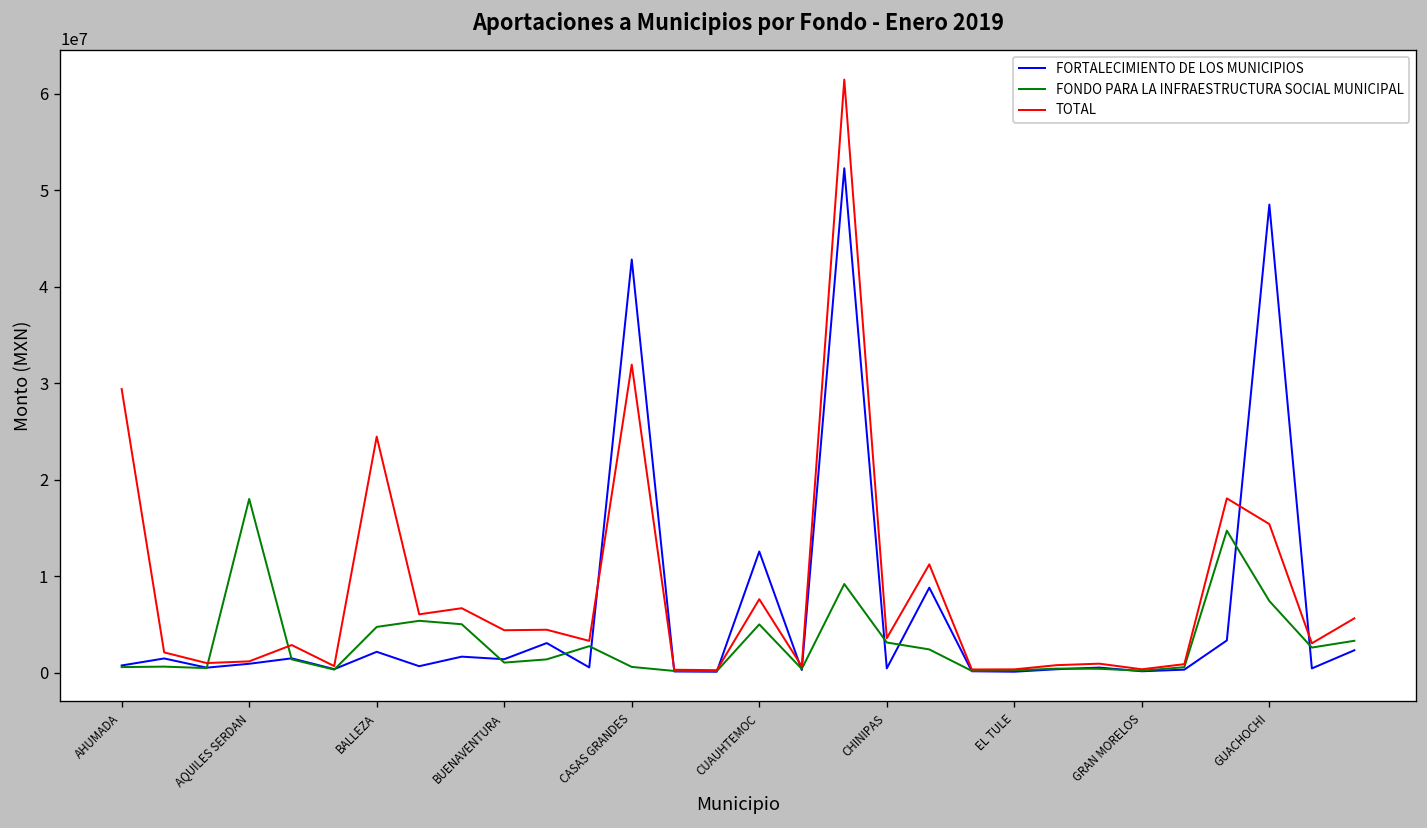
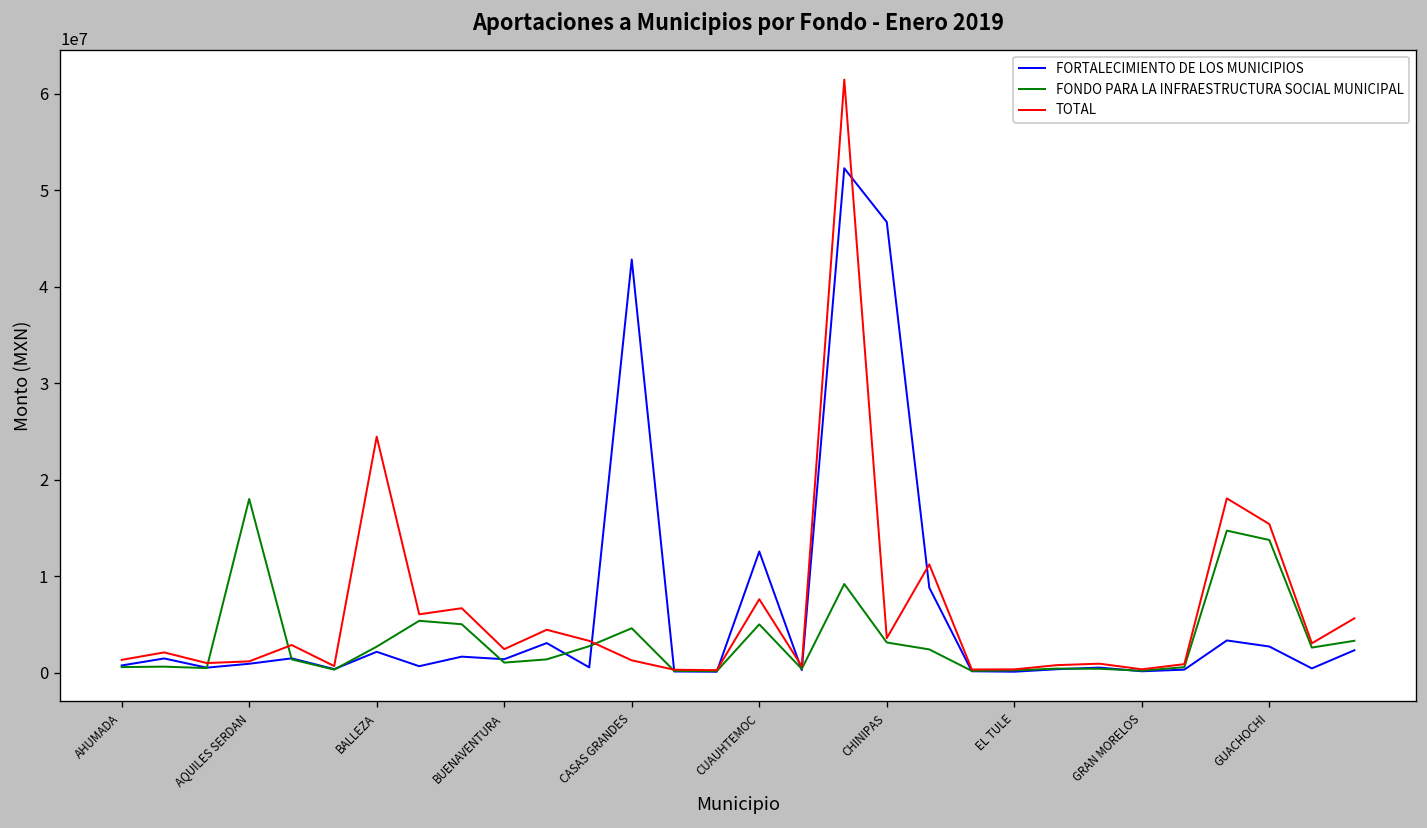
  {
    "FORTALECIMIENTO DE LOS MUNICIPIOS": {
      "BALLEZA": 2000000,
      "BUENAVENTURA": 1000000,
      "CASAS GRANDES": 43000000,
      "CUAUHTEMOC": 13000000,
-     "CHINIPAS": 0,
-     "GUACHOCHI": 49000000
+     "CHINIPAS": 47000000,
+     "GUACHOCHI": 3000000
    },
    "FONDO PARA LA INFRAESTRUCTURA SOCIAL MUNICIPAL": {
      "AQUILES SERDAN": 18000000,
-     "BALLEZA": 5000000,
+     "BALLEZA": 3000000,
      "BUENAVENTURA": 1000000,
-     "CASAS GRANDES": 1000000,
+     "CASAS GRANDES": 5000000,
      "CUAUHTEMOC": 5000000,
      "CHINIPAS": 3000000,
-     "GUACHOCHI": 7000000
+     "GUACHOCHI": 14000000
    },
    "TOTAL": {
-     "AHUMADA": 29000000,
+     "AHUMADA": 1000000,
      "BALLEZA": 24000000,
-     "BUENAVENTURA": 4000000,
-     "CASAS GRANDES": 32000000,
+     "BUENAVENTURA": 2000000,
+     "CASAS GRANDES": 1000000,
      "CUAUHTEMOC": 8000000,
      "CHINIPAS": 4000000,
      "GUACHOCHI": 15000000
    }
  }
